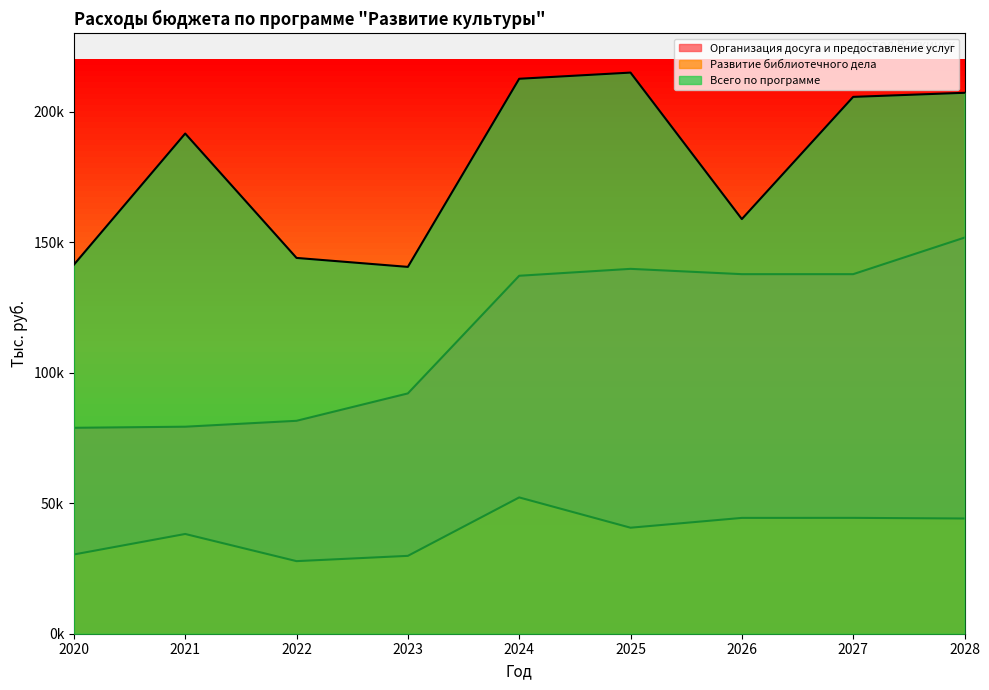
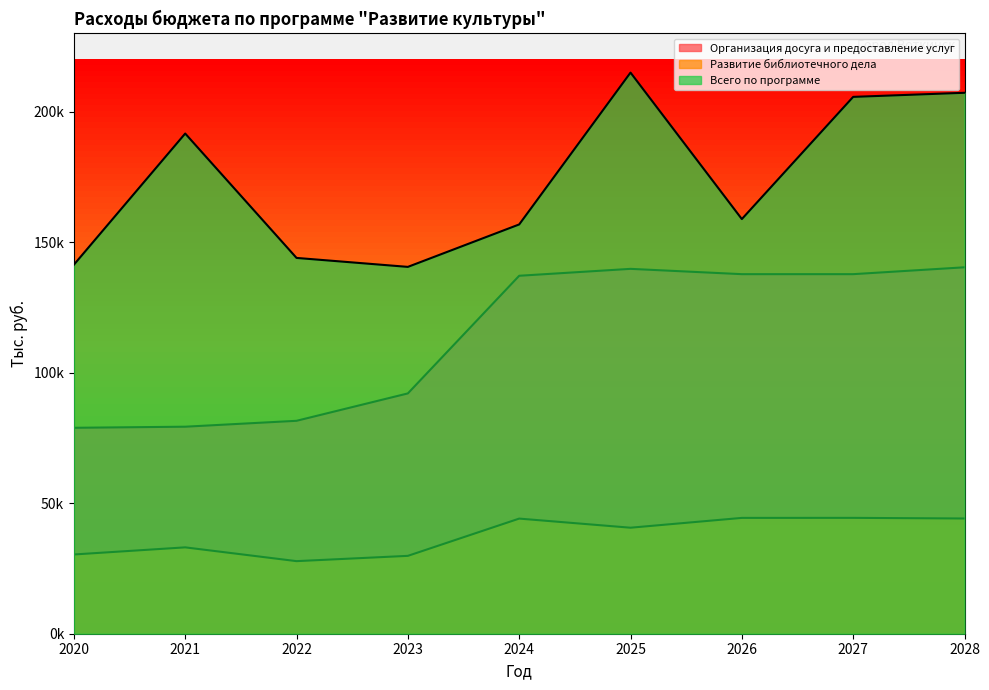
  {
    "Организация досуга и предоставление услуг": {
      "2020": 79000,
      "2021": 79000,
      "2022": 82000,
      "2023": 92000,
      "2024": 137000,
      "2025": 140000,
      "2026": 138000,
      "2027": 138000,
-     "2028": 152000
+     "2028": 140000
    },
    "Развитие библиотечного дела": {
      "2020": 30000,
-     "2021": 38000,
+     "2021": 33000,
      "2022": 28000,
      "2023": 30000,
-     "2024": 52000,
+     "2024": 44000,
      "2025": 41000,
      "2026": 44000,
      "2027": 44000,
      "2028": 44000
    },
    "Всего по программе": {
      "2020": 141000,
      "2021": 192000,
      "2022": 144000,
      "2023": 141000,
-     "2024": 213000,
+     "2024": 157000,
      "2025": 215000,
      "2026": 159000,
      "2027": 206000,
      "2028": 207000
    }
  }
